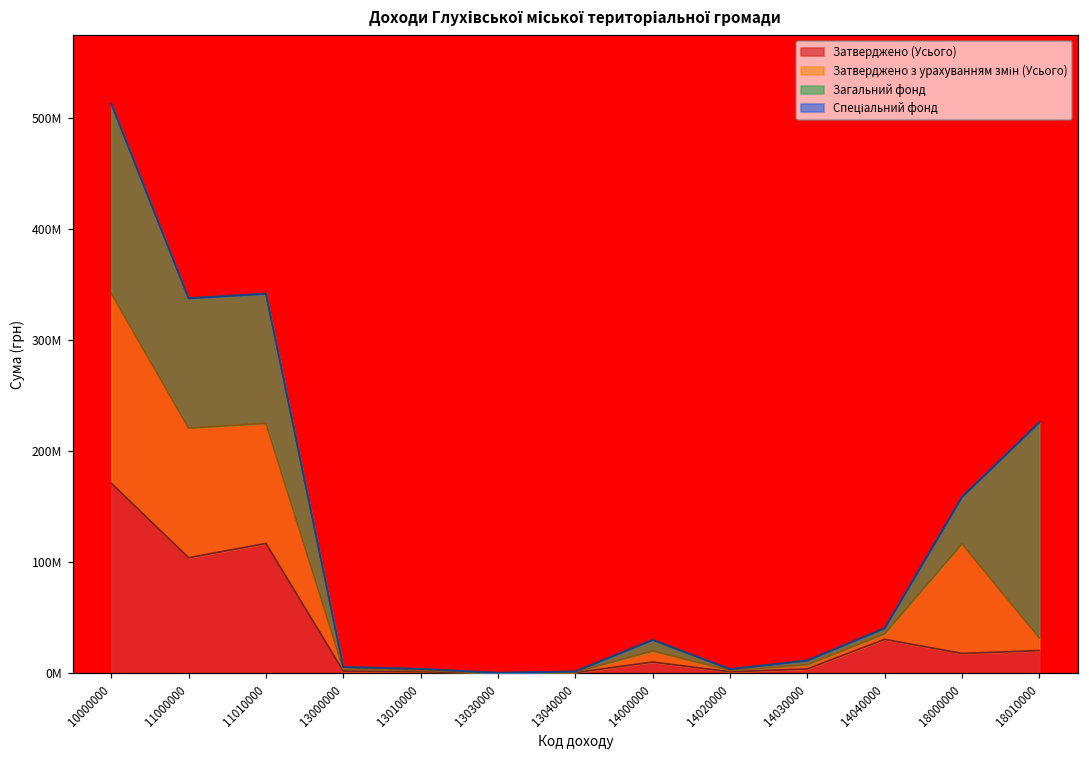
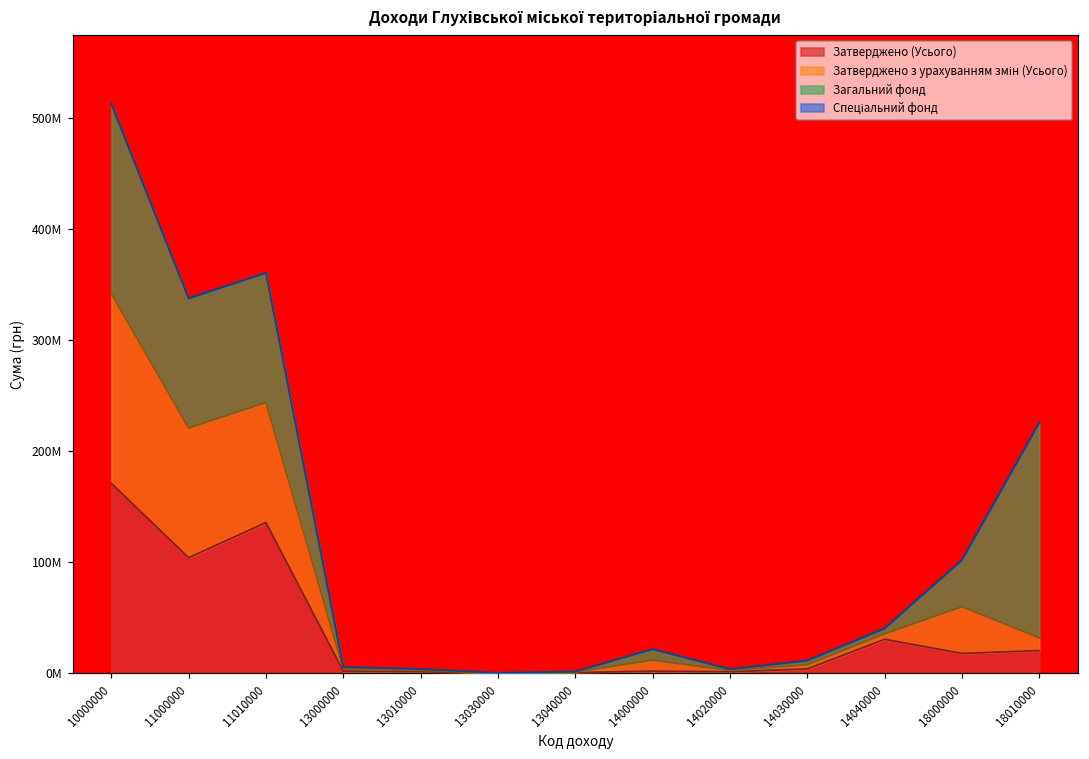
  {
    "Затверджено (Усього)": {
      "10000000": 171000000,
      "11000000": 104000000,
-     "11010000": 117000000,
-     "14000000": 10000000,
+     "11010000": 136000000,
+     "14000000": 2000000,
      "14030000": 4000000,
      "14040000": 30000000,
      "18000000": 18000000,
      "18010000": 20000000
    },
    "Затверджено з урахуванням змін (Усього)": {
      "10000000": 171000000,
      "11000000": 117000000,
      "11010000": 108000000,
      "14000000": 10000000,
      "14030000": 4000000,
      "14040000": 5000000,
-     "18000000": 99000000,
+     "18000000": 42000000,
      "18010000": 11000000
    },
    "Спеціальний фонд": {
      "10000000": 171000000
    }
  }
